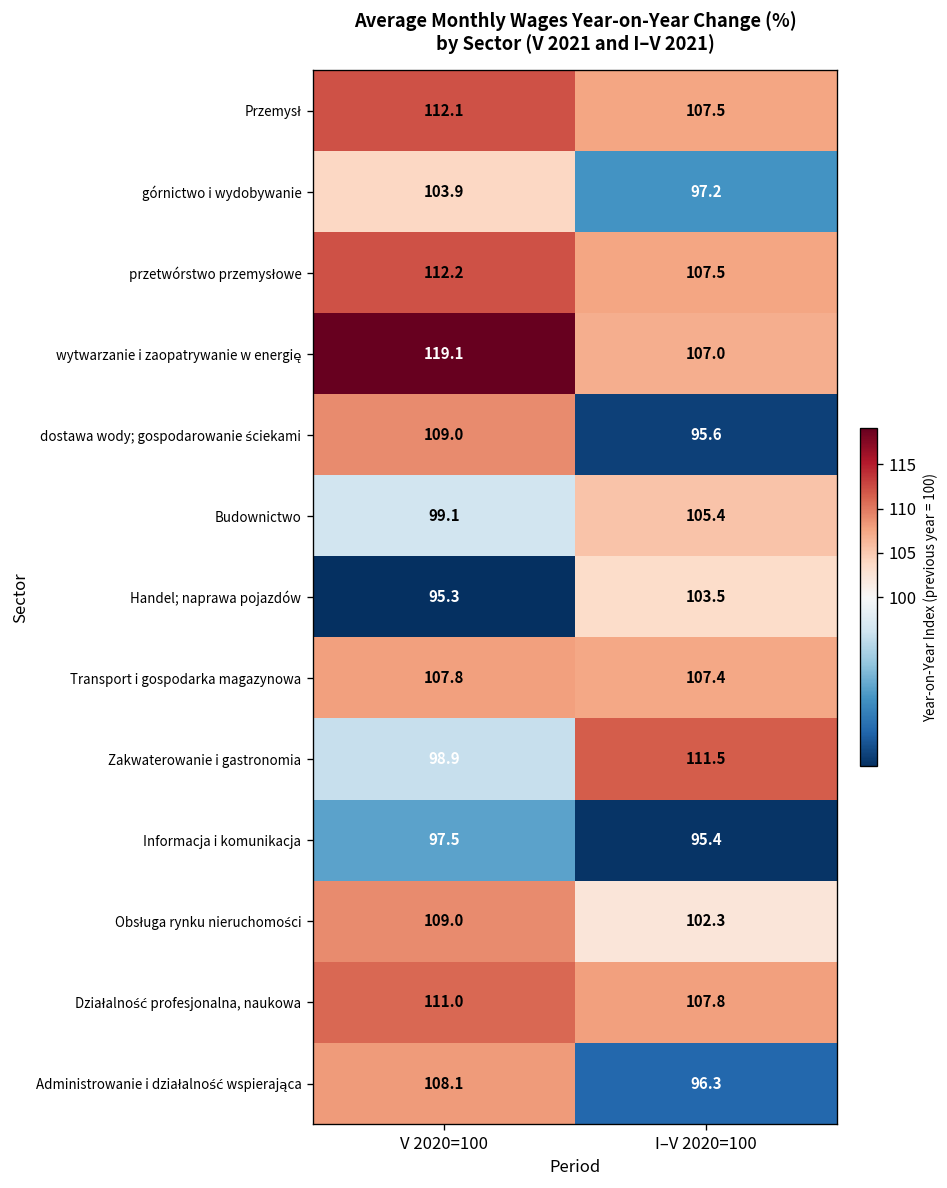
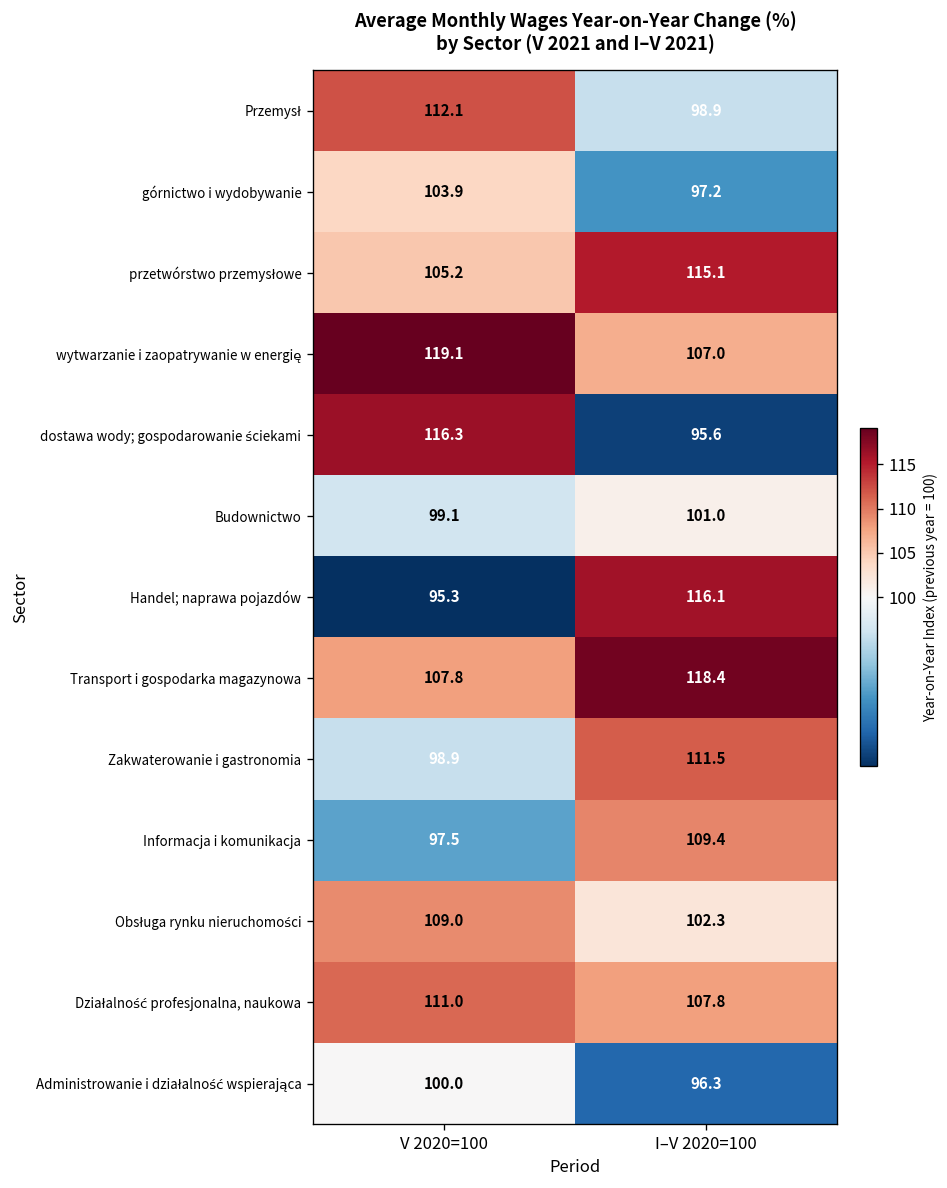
  {
    "Przemysł": {
      "V 2020=100": 112.1,
-     "I–V 2020=100": 107.5
+     "I–V 2020=100": 98.9
    },
    "górnictwo i wydobywanie": {
      "V 2020=100": 103.9,
      "I–V 2020=100": 97.2
    },
    "przetwórstwo przemysłowe": {
-     "V 2020=100": 112.2,
-     "I–V 2020=100": 107.5
+     "V 2020=100": 105.2,
+     "I–V 2020=100": 115.1
    },
    "wytwarzanie i zaopatrywanie w energię": {
      "V 2020=100": 119.1,
      "I–V 2020=100": 107.0
    },
    "dostawa wody; gospodarowanie ściekami": {
-     "V 2020=100": 109.0,
+     "V 2020=100": 116.3,
      "I–V 2020=100": 95.6
    },
    "Budownictwo": {
      "V 2020=100": 99.1,
-     "I–V 2020=100": 105.4
+     "I–V 2020=100": 101.0
    },
    "Handel; naprawa pojazdów": {
      "V 2020=100": 95.3,
-     "I–V 2020=100": 103.5
+     "I–V 2020=100": 116.1
    },
    "Transport i gospodarka magazynowa": {
      "V 2020=100": 107.8,
-     "I–V 2020=100": 107.4
+     "I–V 2020=100": 118.4
    },
    "Zakwaterowanie i gastronomia": {
      "V 2020=100": 98.9,
      "I–V 2020=100": 111.5
    },
    "Informacja i komunikacja": {
      "V 2020=100": 97.5,
-     "I–V 2020=100": 95.4
+     "I–V 2020=100": 109.4
    },
    "Obsługa rynku nieruchomości": {
      "V 2020=100": 109.0,
      "I–V 2020=100": 102.3
    },
    "Działalność profesjonalna, naukowa": {
      "V 2020=100": 111.0,
      "I–V 2020=100": 107.8
    },
    "Administrowanie i działalność wspierająca": {
-     "V 2020=100": 108.1,
+     "V 2020=100": 100.0,
      "I–V 2020=100": 96.3
    }
  }
